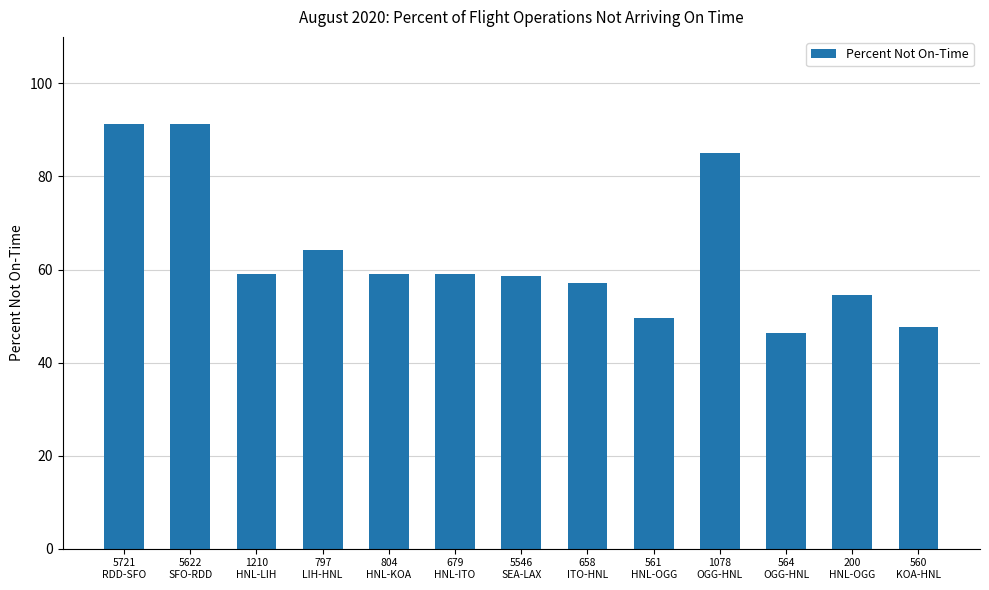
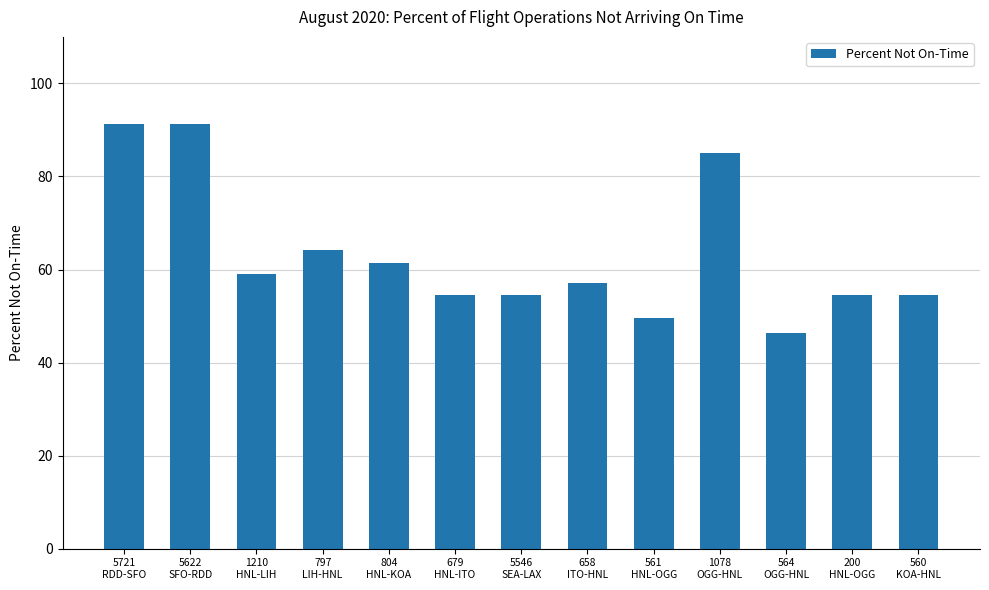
  {
    "5721 RDD-SFO": 91,
    "5622 SFO-RDD": 91,
    "1210 HNL-LIH": 59,
    "797 LIH-HNL": 64,
-   "804 HNL-KOA": 59,
-   "679 HNL-ITO": 59,
-   "5546 SEA-LAX": 59,
+   "804 HNL-KOA": 61,
+   "679 HNL-ITO": 55,
+   "5546 SEA-LAX": 54,
    "658 ITO-HNL": 57,
    "561 HNL-OGG": 50,
    "1078 OGG-HNL": 85,
    "564 OGG-HNL": 46,
    "200 HNL-OGG": 55,
-   "560 KOA-HNL": 48
+   "560 KOA-HNL": 55
  }
